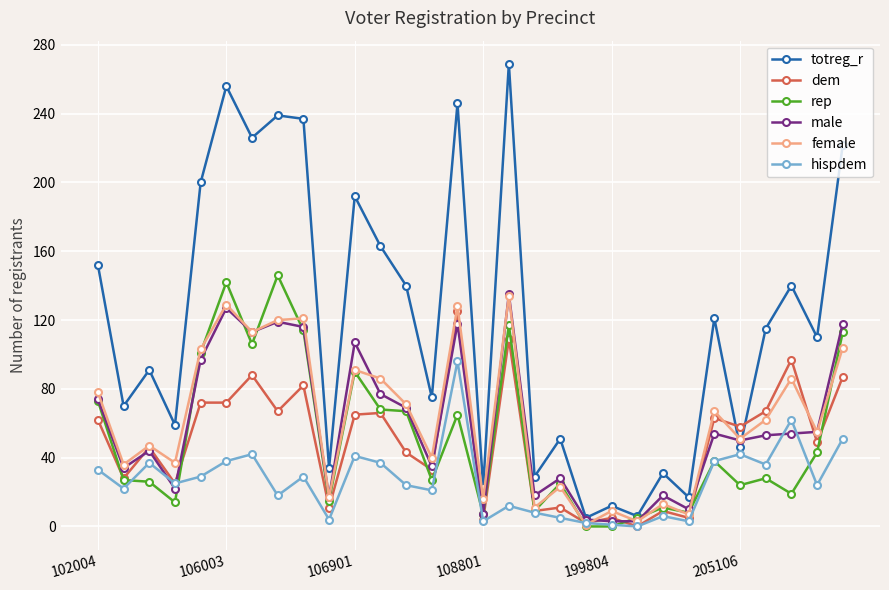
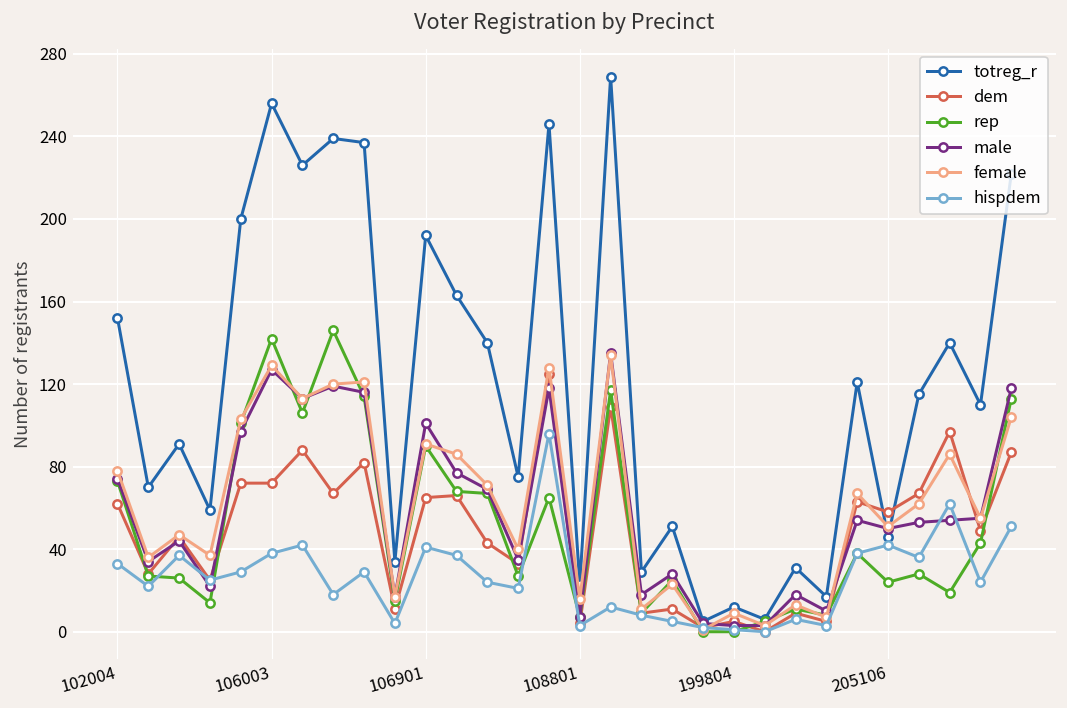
  {
    "totreg_r": {
      "102004": 152,
      "106003": 256,
      "106901": 192,
      "108801": 23,
      "199804": 12,
      "205106": 46
    },
    "dem": {
      "102004": 62,
      "106003": 72,
      "106901": 65,
      "199804": 5,
      "205106": 58
    },
    "rep": {
      "106003": 142,
      "205106": 24
    },
    "male": {
      "106003": 127,
-     "106901": 107,
+     "106901": 101,
      "199804": 3
    },
    "female": {
      "102004": 78,
      "106003": 129,
      "108801": 16,
      "199804": 9
    },
    "hispdem": {
      "102004": 33,
      "106003": 38,
      "106901": 41,
      "205106": 42
    }
  }
